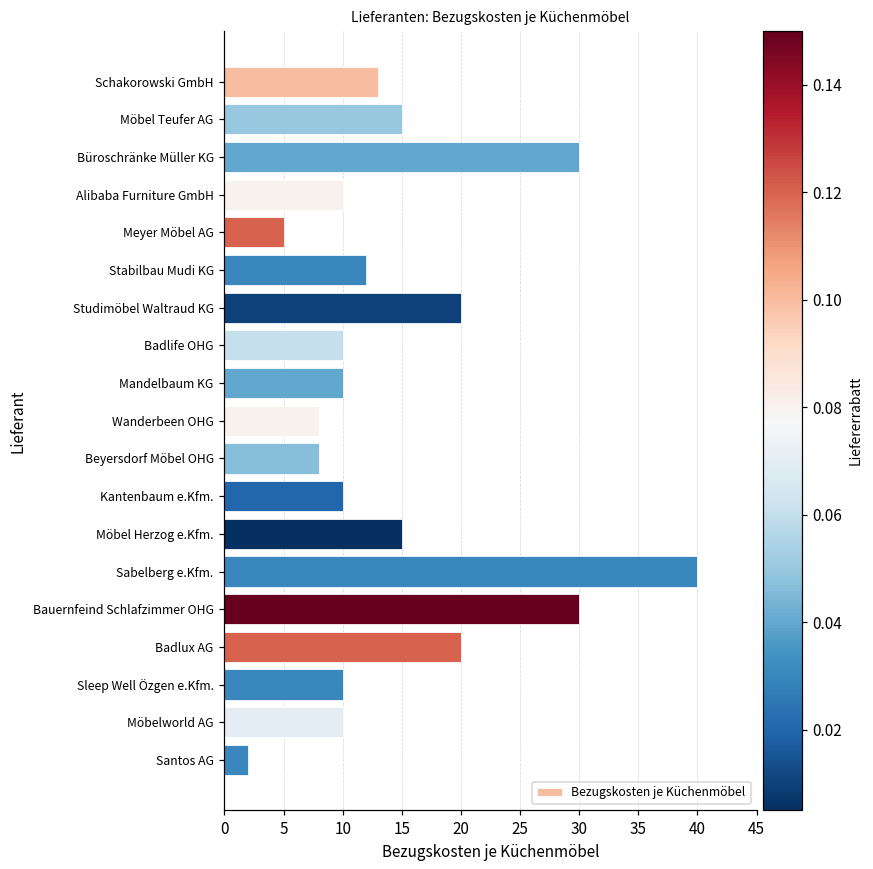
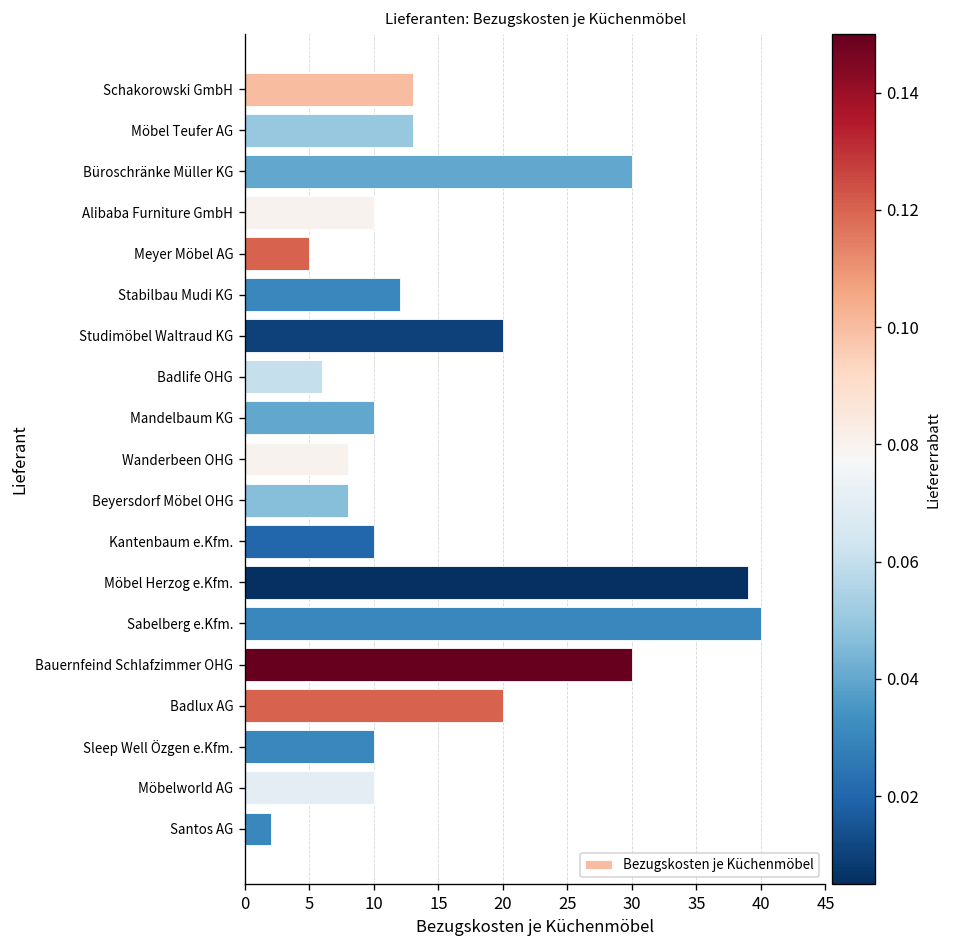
  {
    "Schakorowski GmbH": 13,
-   "Möbel Teufer AG": 15,
+   "Möbel Teufer AG": 13,
    "Büroschränke Müller KG": 30,
    "Alibaba Furniture GmbH": 10,
    "Meyer Möbel AG": 5,
    "Stabilbau Mudi KG": 12,
    "Studimöbel Waltraud KG": 20,
-   "Badlife OHG": 10,
+   "Badlife OHG": 6,
    "Mandelbaum KG": 10,
    "Wanderbeen OHG": 8,
    "Beyersdorf Möbel OHG": 8,
    "Kantenbaum e.Kfm.": 10,
-   "Möbel Herzog e.Kfm.": 15,
+   "Möbel Herzog e.Kfm.": 39,
    "Sabelberg e.Kfm.": 40,
    "Bauernfeind Schlafzimmer OHG": 30,
    "Badlux AG": 20,
    "Sleep Well Özgen e.Kfm.": 10,
    "Möbelworld AG": 10,
    "Santos AG": 2
  }
